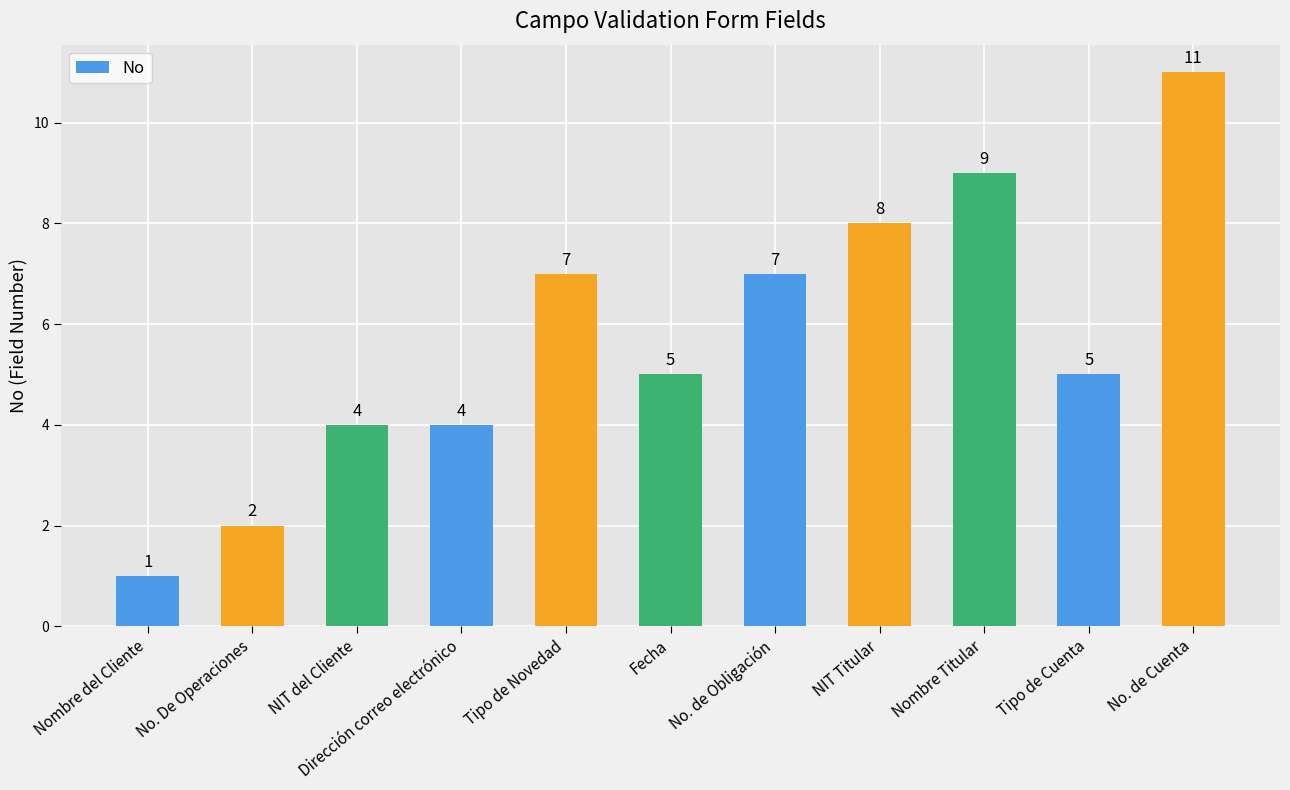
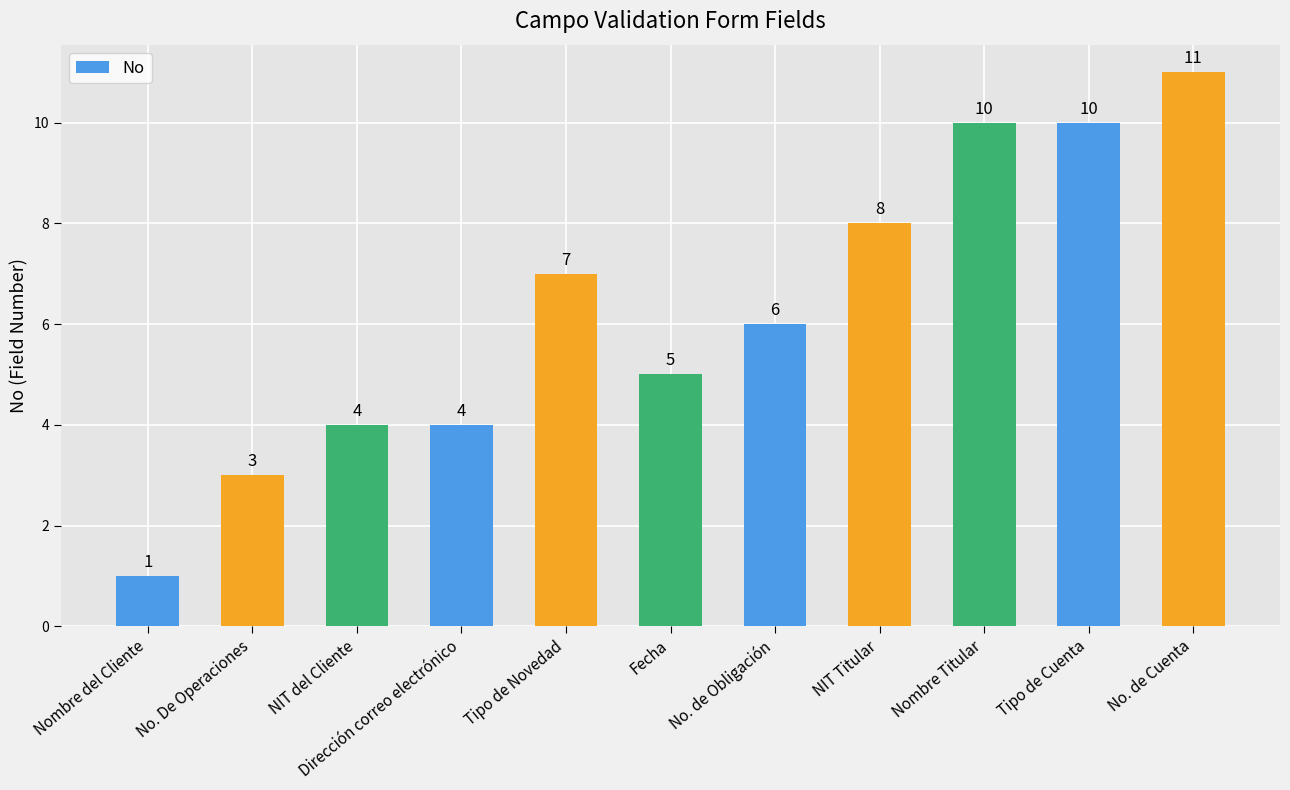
  {
    "Nombre del Cliente": 1,
-   "No. De Operaciones": 2,
+   "No. De Operaciones": 3,
    "NIT del Cliente": 4,
    "Dirección correo electrónico": 4,
    "Tipo de Novedad": 7,
    "Fecha": 5,
-   "No. de Obligación": 7,
+   "No. de Obligación": 6,
    "NIT Titular": 8,
-   "Nombre Titular": 9,
-   "Tipo de Cuenta": 5,
+   "Nombre Titular": 10,
+   "Tipo de Cuenta": 10,
    "No. de Cuenta": 11
  }
